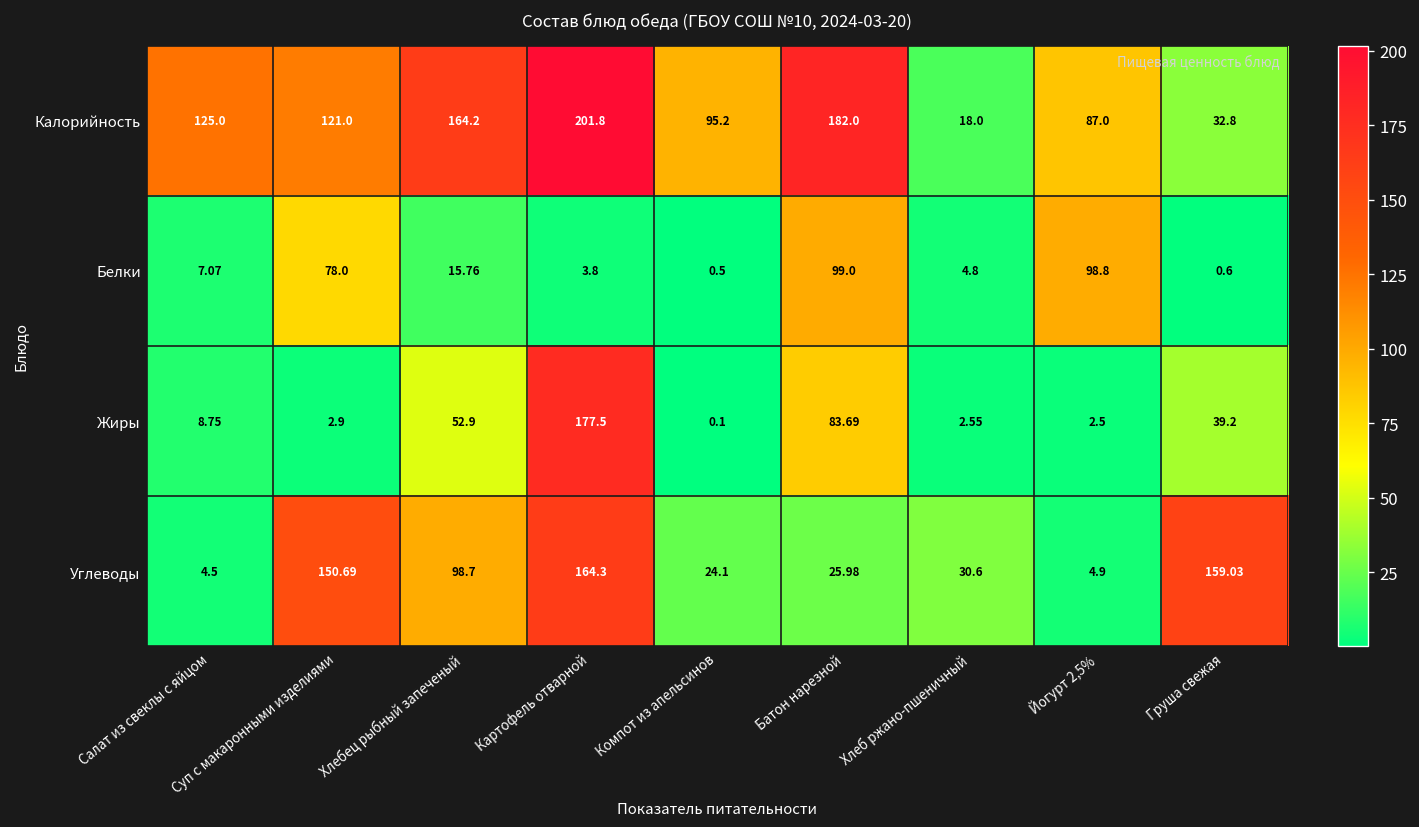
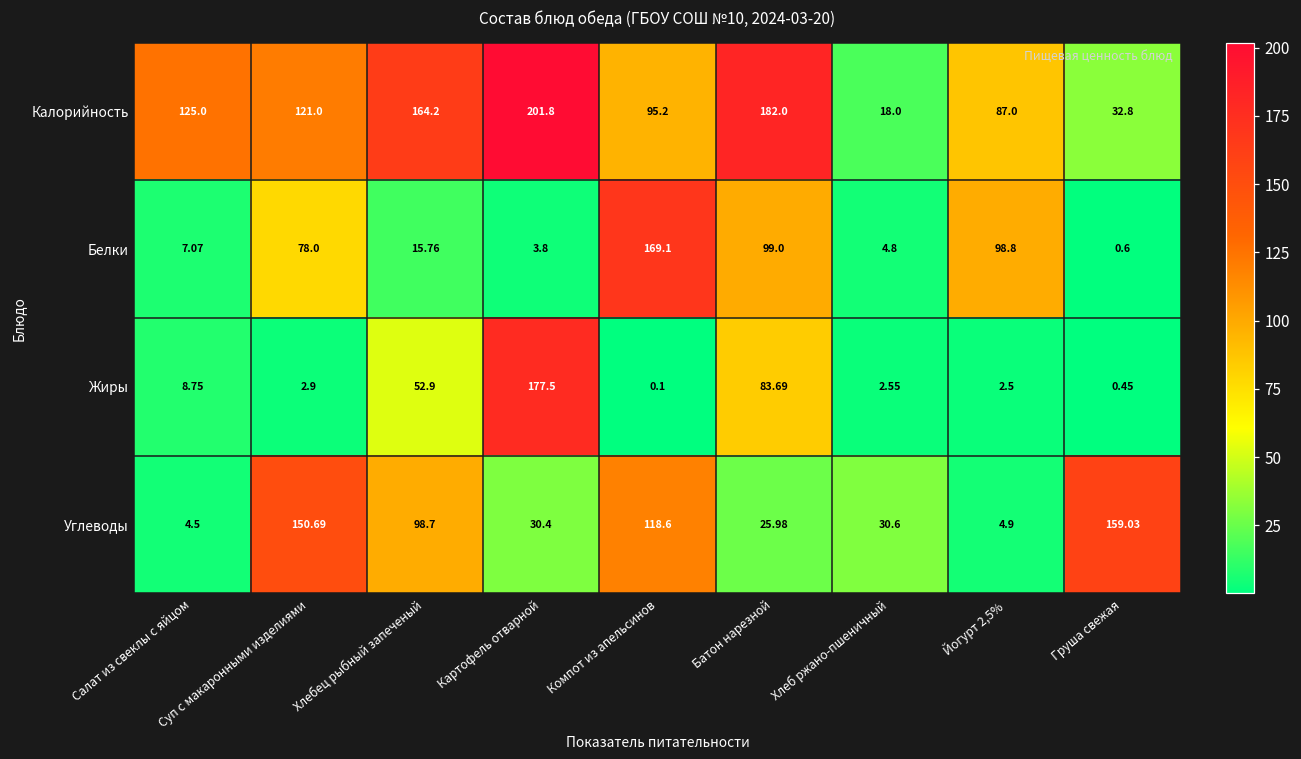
  {
    "Калорийность": {
      "Салат из свеклы с яйцом": 125.0,
      "Суп с макаронными изделиями": 121.0,
      "Хлебец рыбный запеченый": 164.2,
      "Картофель отварной": 201.8,
      "Компот из апельсинов": 95.2,
      "Батон нарезной": 182.0,
      "Хлеб ржано-пшеничный": 18.0,
      "Йогурт 2,5%": 87.0
    },
    "Белки": {
      "Салат из свеклы с яйцом": 7.07,
      "Суп с макаронными изделиями": 78.0,
      "Хлебец рыбный запеченый": 15.76,
      "Картофель отварной": 3.8,
-     "Компот из апельсинов": 0.5,
+     "Компот из апельсинов": 169.1,
      "Батон нарезной": 99.0,
      "Хлеб ржано-пшеничный": 4.8,
      "Йогурт 2,5%": 98.8,
      "Груша свежая": 0.6
    },
    "Жиры": {
      "Салат из свеклы с яйцом": 8.75,
      "Суп с макаронными изделиями": 2.9,
      "Хлебец рыбный запеченый": 52.9,
      "Картофель отварной": 177.5,
      "Компот из апельсинов": 0.1,
      "Батон нарезной": 83.69,
      "Хлеб ржано-пшеничный": 2.55,
      "Йогурт 2,5%": 2.5,
-     "Груша свежая": 39.2
+     "Груша свежая": 0.45
    },
    "Углеводы": {
      "Салат из свеклы с яйцом": 4.5,
      "Суп с макаронными изделиями": 150.69,
      "Хлебец рыбный запеченый": 98.7,
-     "Картофель отварной": 164.3,
-     "Компот из апельсинов": 24.1,
+     "Картофель отварной": 30.4,
+     "Компот из апельсинов": 118.6,
      "Батон нарезной": 25.98,
      "Хлеб ржано-пшеничный": 30.6,
      "Йогурт 2,5%": 4.9,
      "Груша свежая": 159.03
    }
  }
